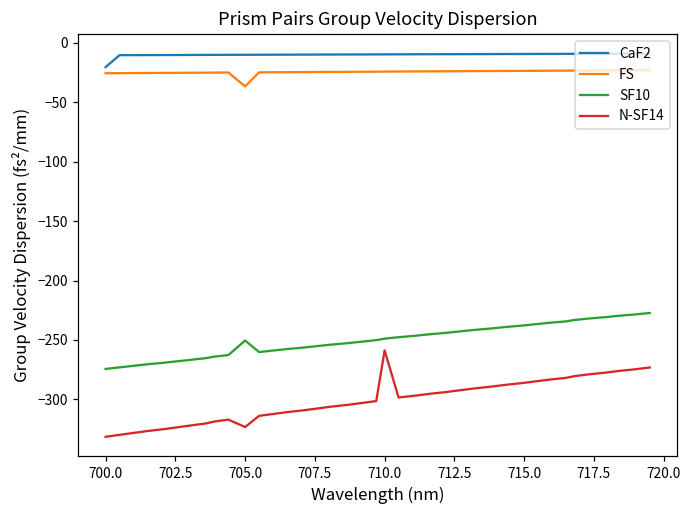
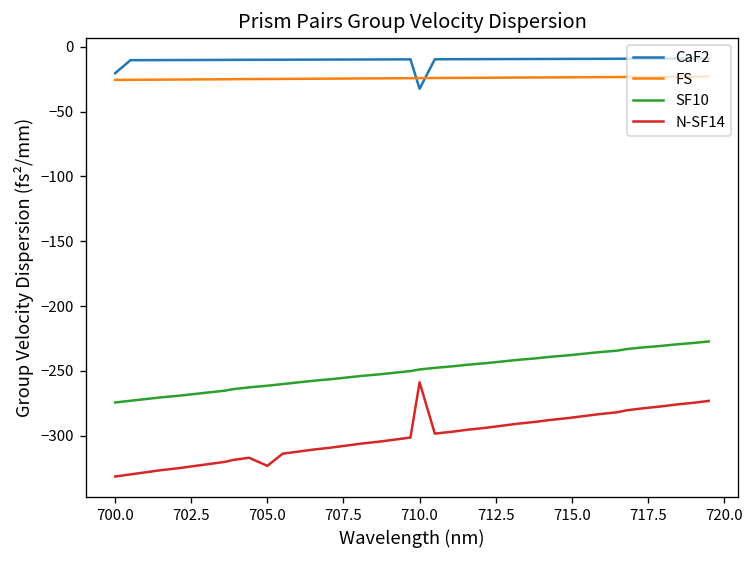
  {
    "CaF2": {
      "700.0": -20,
      "705.0": -10,
-     "710.0": -10
+     "710.0": -32
    },
    "FS": {
      "700.0": -26,
-     "705.0": -37,
+     "705.0": -25,
      "710.0": -24
    },
    "SF10": {
      "700.0": -274,
-     "705.0": -250,
+     "705.0": -261,
      "710.0": -249
    },
    "N-SF14": {
      "700.0": -332,
      "705.0": -323,
      "710.0": -259
    }
  }
